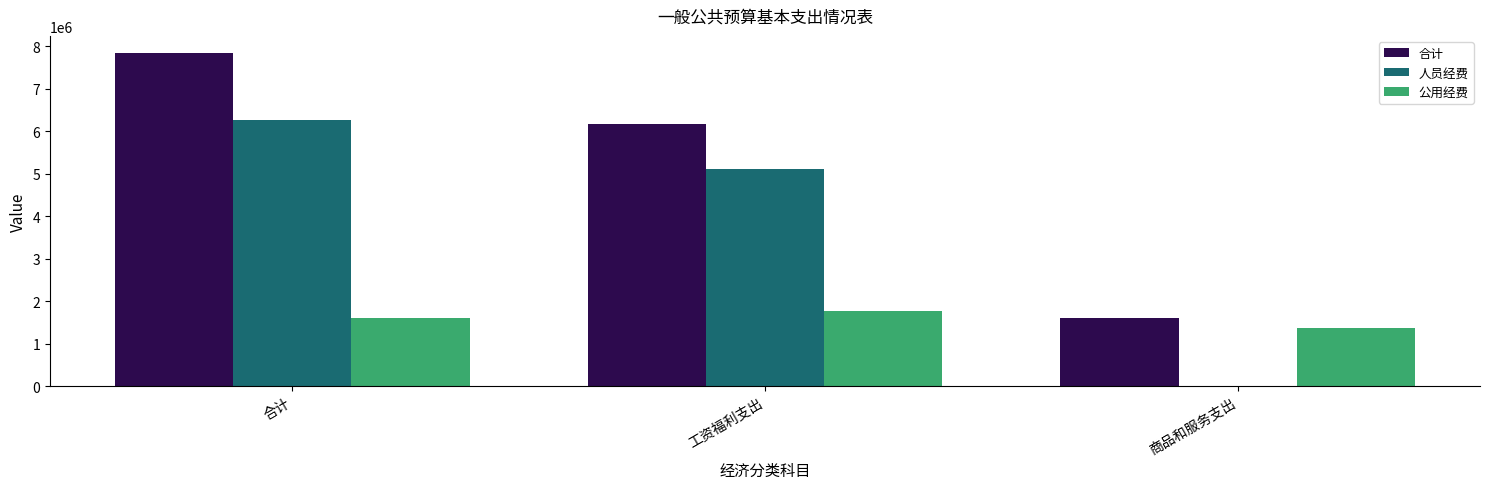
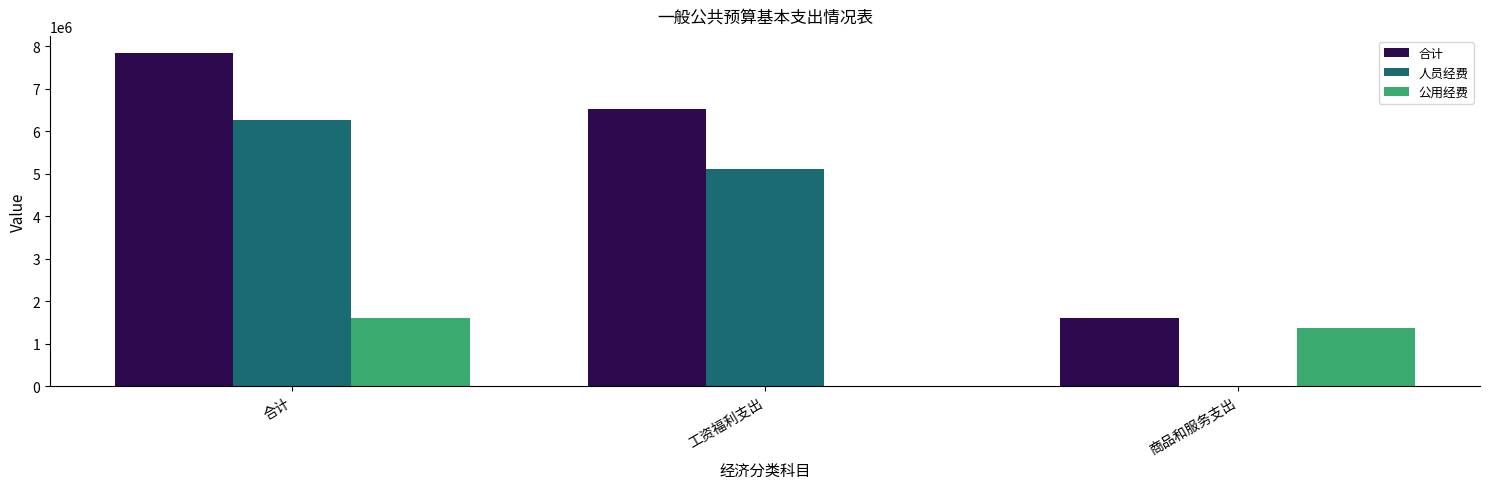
  {
    "合计": {
      "合计": 7900000,
-     "工资福利支出": 6200000,
+     "工资福利支出": 6500000,
      "商品和服务支出": 1600000
    },
    "人员经费": {
      "合计": 6300000,
      "工资福利支出": 5100000,
      "商品和服务支出": 0
    },
    "公用经费": {
      "合计": 1600000,
-     "工资福利支出": 1800000,
+     "工资福利支出": 0,
      "商品和服务支出": 1400000
    }
  }
